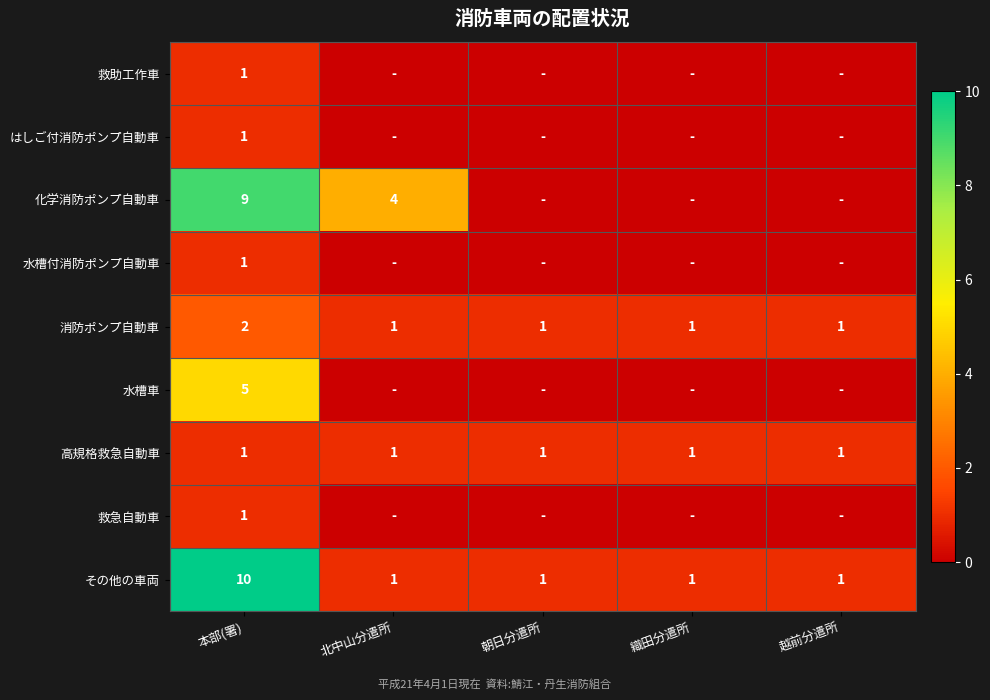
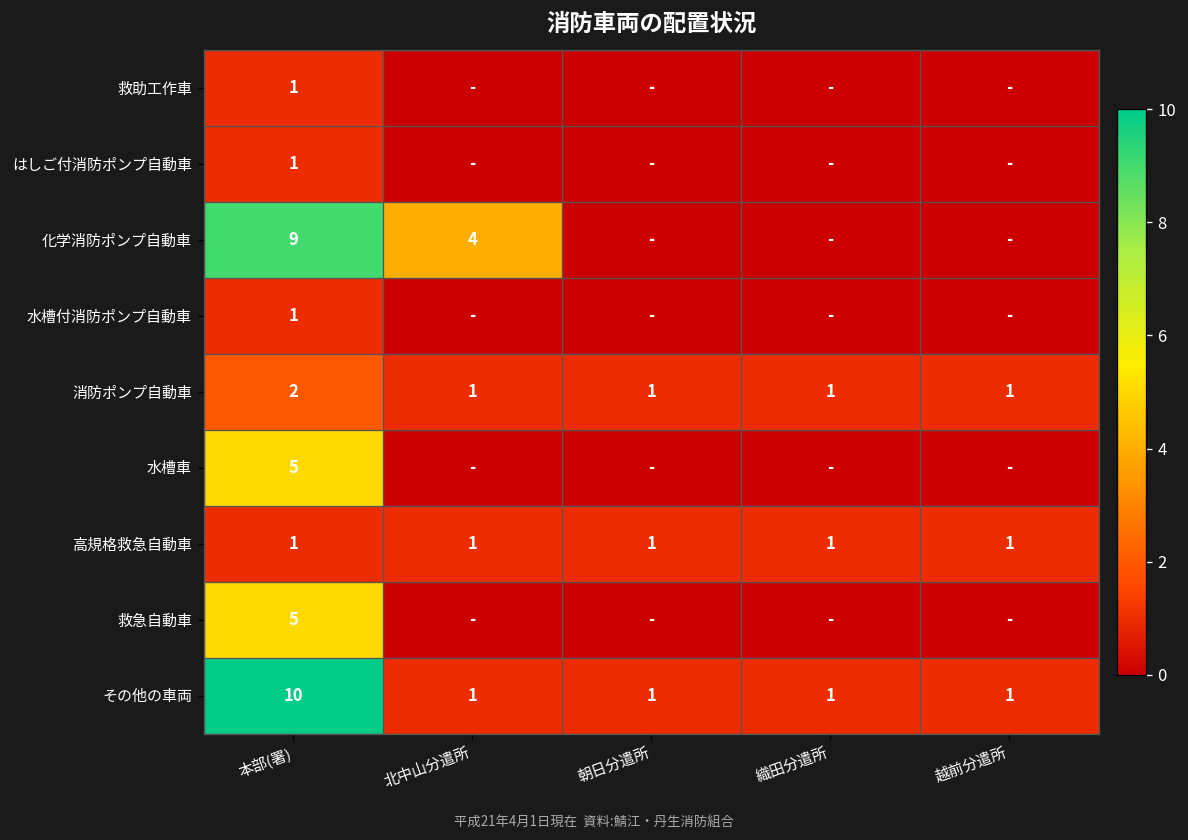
  {
    "救助工作車": {
      "本部(署)": 1
    },
    "はしご付消防ポンプ自動車": {
      "本部(署)": 1
    },
    "化学消防ポンプ自動車": {
      "本部(署)": 9,
      "北中山分遣所": 4
    },
    "水槽付消防ポンプ自動車": {
      "本部(署)": 1
    },
    "消防ポンプ自動車": {
      "本部(署)": 2,
      "北中山分遣所": 1,
      "朝日分遣所": 1,
      "織田分遣所": 1,
      "越前分遣所": 1
    },
    "水槽車": {
      "本部(署)": 5
    },
    "高規格救急自動車": {
      "本部(署)": 1,
      "北中山分遣所": 1,
      "朝日分遣所": 1,
      "織田分遣所": 1,
      "越前分遣所": 1
    },
    "救急自動車": {
-     "本部(署)": 1
+     "本部(署)": 5
    },
    "その他の車両": {
      "本部(署)": 10,
      "北中山分遣所": 1,
      "朝日分遣所": 1,
      "織田分遣所": 1,
      "越前分遣所": 1
    }
  }
